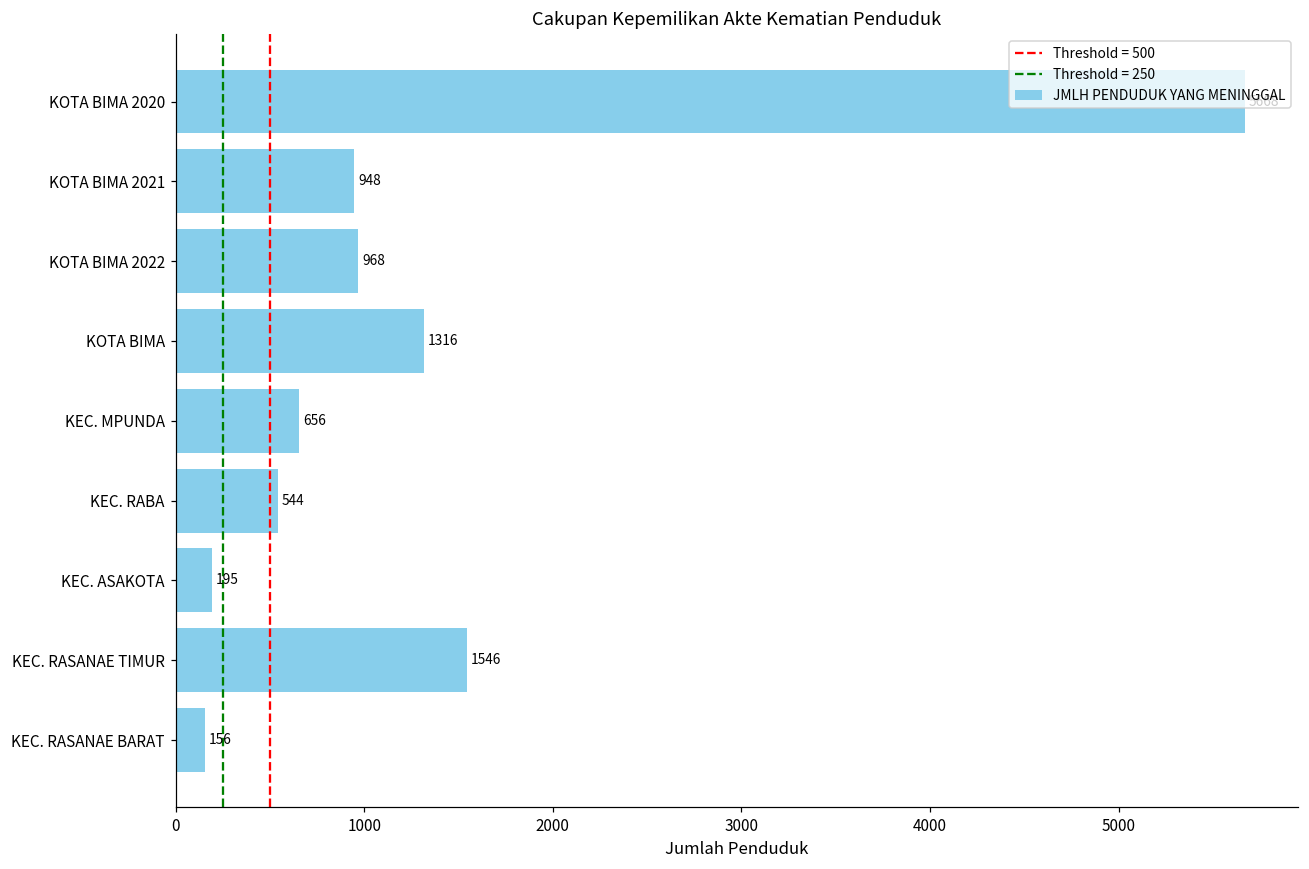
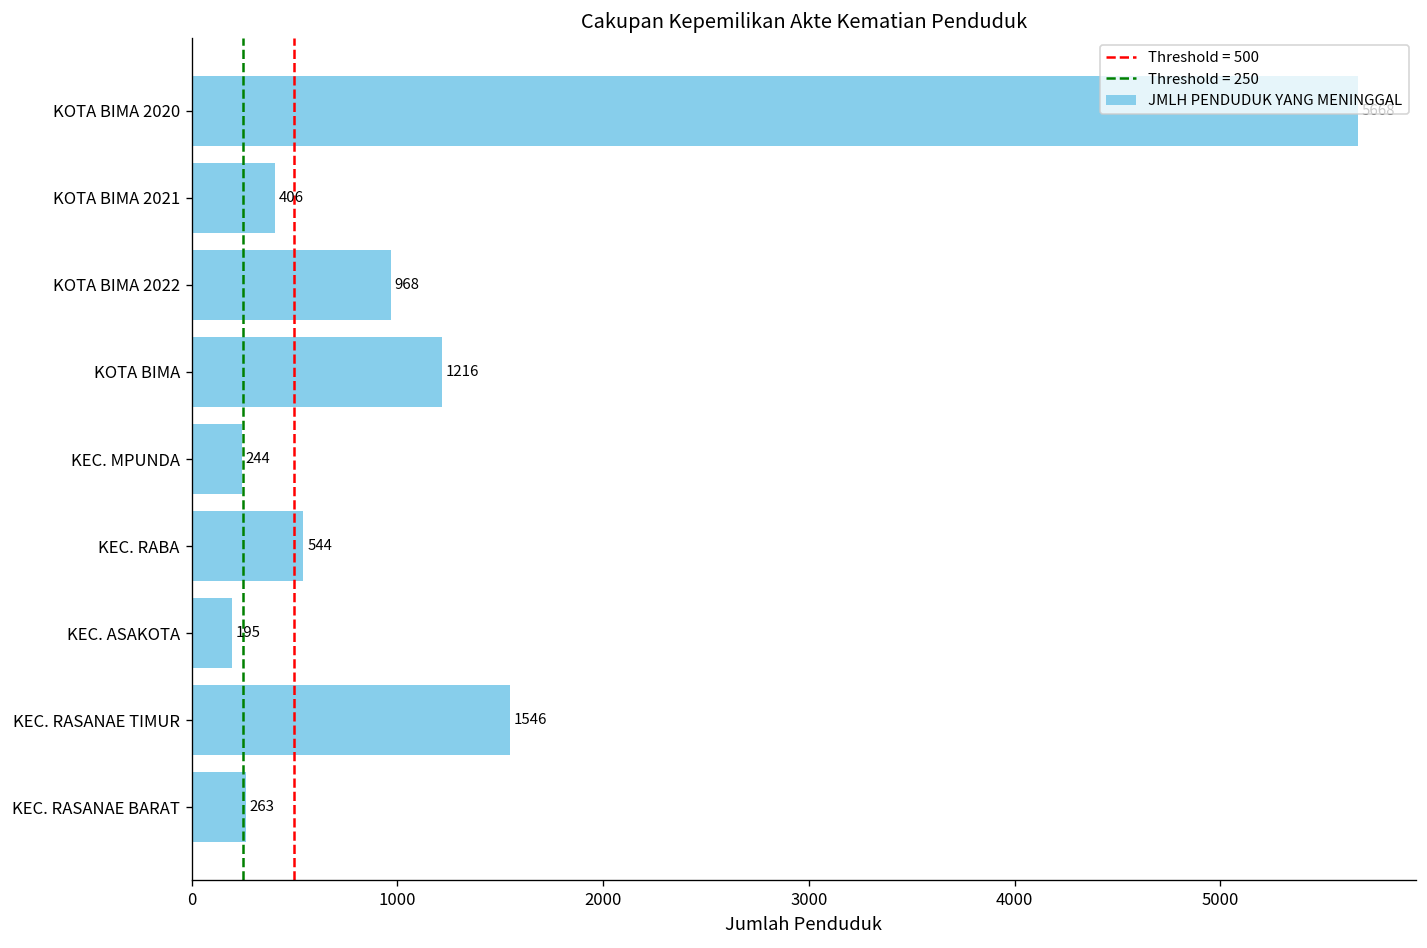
  {
-   "KOTA BIMA 2021": 948,
+   "KOTA BIMA 2021": 406,
    "KOTA BIMA 2022": 968,
-   "KOTA BIMA": 1316,
-   "KEC. MPUNDA": 656,
+   "KOTA BIMA": 1216,
+   "KEC. MPUNDA": 244,
    "KEC. RABA": 544,
    "KEC. ASAKOTA": 195,
    "KEC. RASANAE TIMUR": 1546,
-   "KEC. RASANAE BARAT": 156
+   "KEC. RASANAE BARAT": 263
  }
